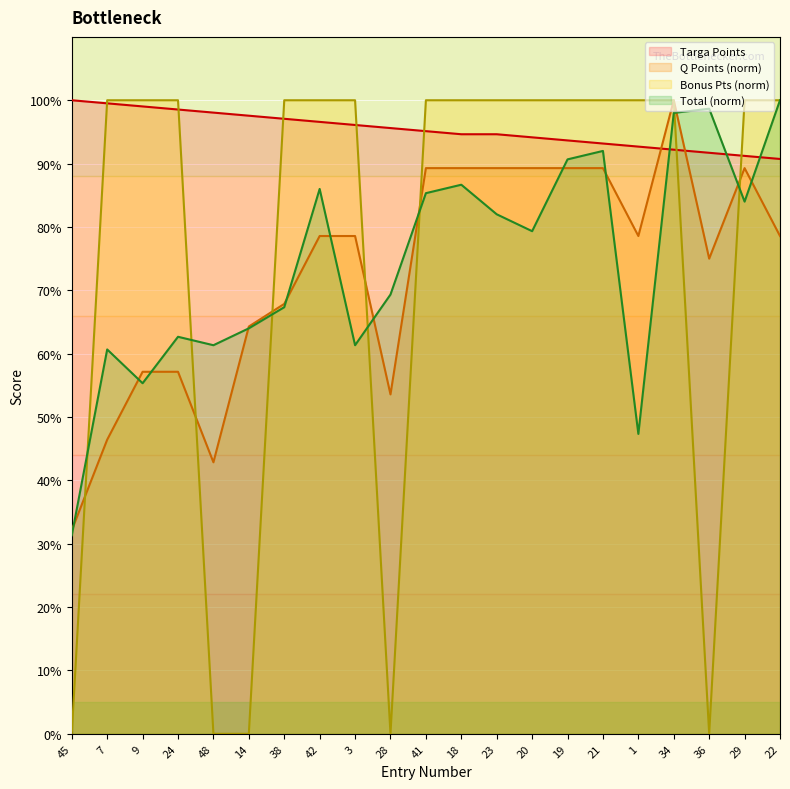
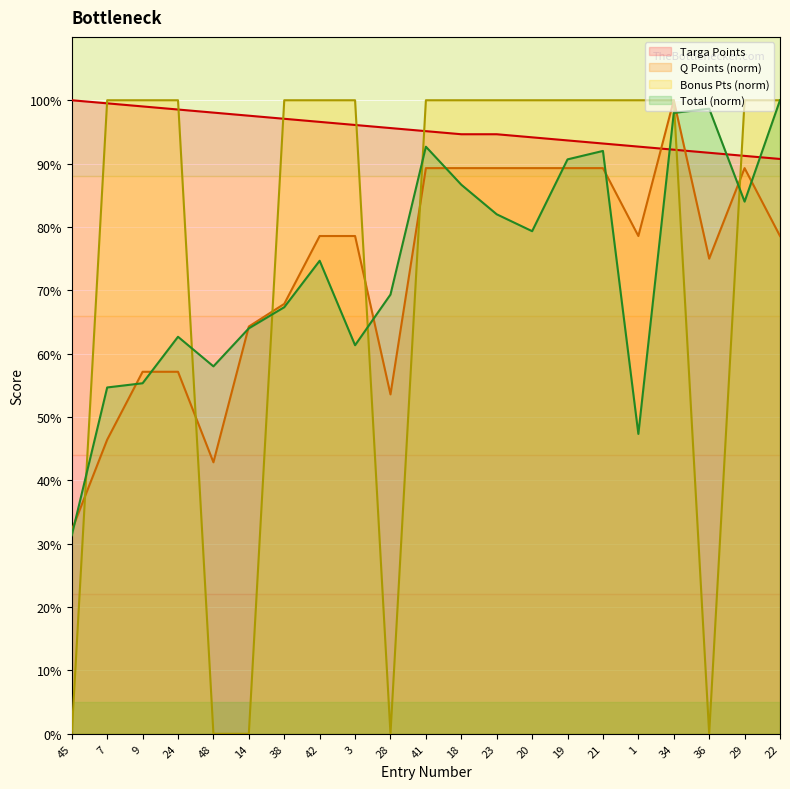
  {
    "Total (norm)": {
      "45": "31%",
-     "7": "61%",
+     "7": "55%",
      "9": "55%",
      "24": "63%",
-     "48": "61%",
+     "48": "58%",
      "38": "67%",
-     "42": "86%",
+     "42": "75%",
      "3": "61%",
      "28": "69%",
-     "41": "85%",
+     "41": "93%",
      "18": "87%",
      "23": "82%",
      "20": "79%",
      "19": "91%",
      "21": "92%",
      "1": "47%",
      "34": "98%",
      "29": "84%"
    }
  }
